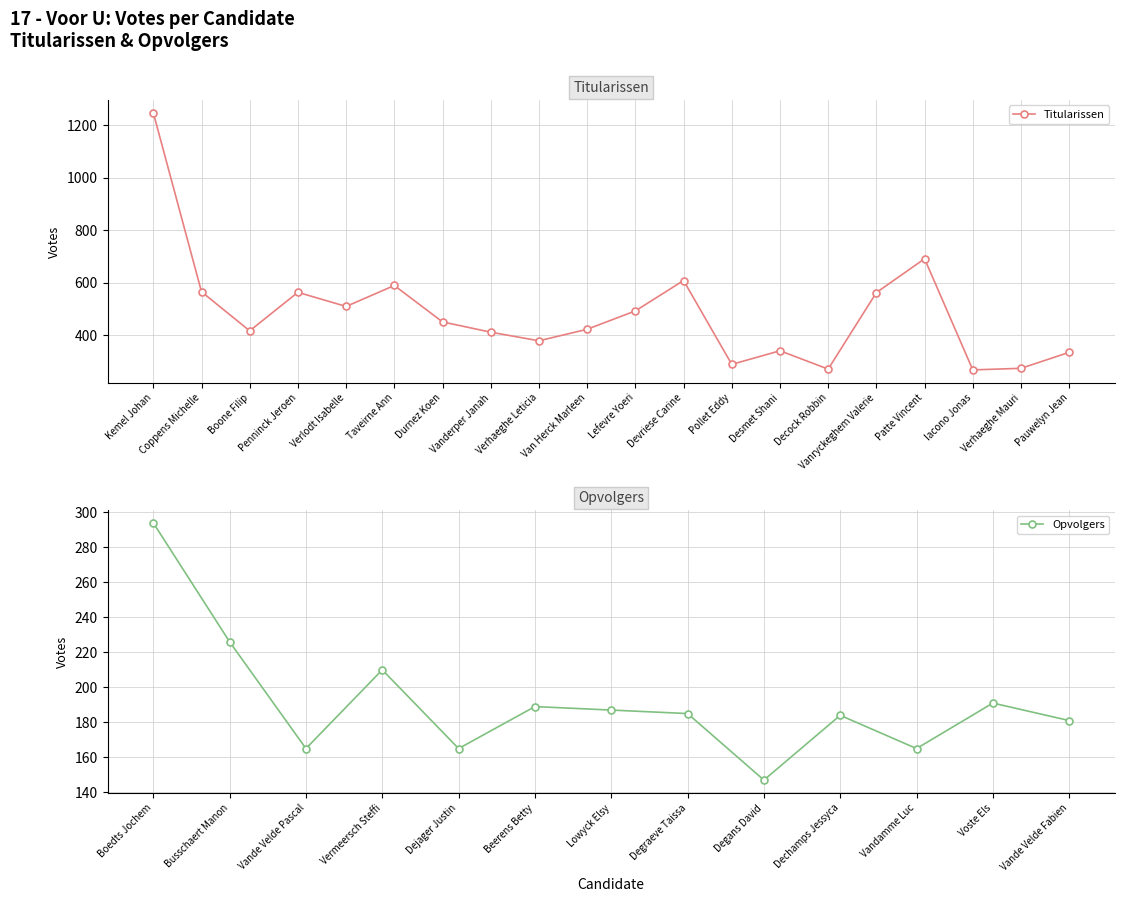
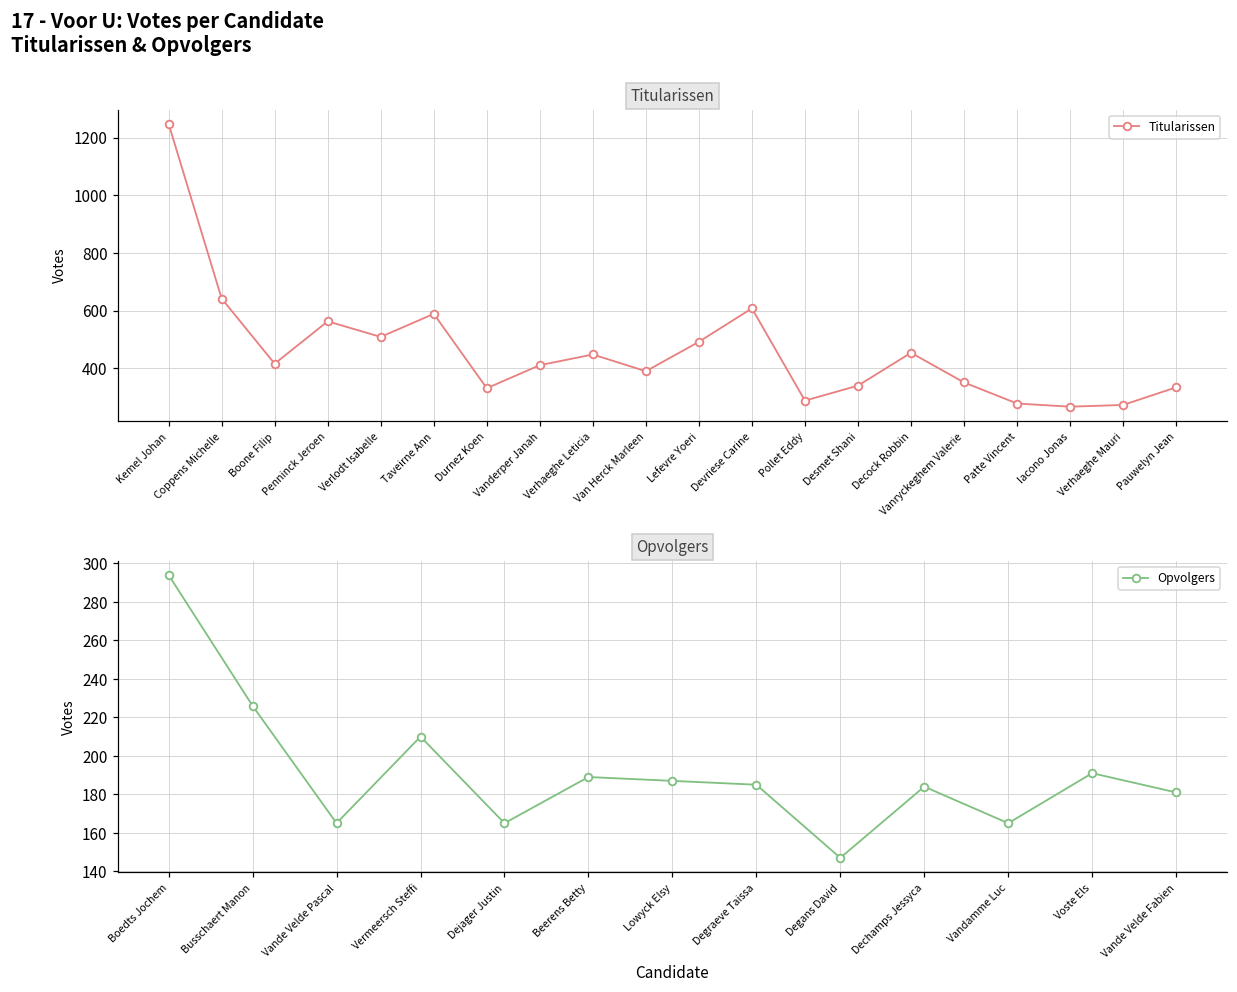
  {
    "Titularissen": {
      "Kemel Johan": 1250,
-     "Coppens Michelle": 570,
+     "Coppens Michelle": 640,
      "Boone Filip": 420,
      "Penninck Jeroen": 560,
      "Verlodt Isabelle": 510,
      "Taveirne Ann": 590,
-     "Durnez Koen": 450,
+     "Durnez Koen": 330,
      "Vanderper Janah": 410,
-     "Verhaeghe Leticia": 380,
-     "Van Herck Marleen": 420,
+     "Verhaeghe Leticia": 450,
+     "Van Herck Marleen": 390,
      "Lefevre Yoeri": 490,
      "Devriese Carine": 610,
      "Pollet Eddy": 290,
      "Desmet Shani": 340,
-     "Decock Robbin": 270,
-     "Vanryckeghem Valerie": 560,
-     "Patte Vincent": 690,
+     "Decock Robbin": 450,
+     "Vanryckeghem Valerie": 350,
+     "Patte Vincent": 280,
      "Iacono Jonas": 270,
      "Verhaeghe Mauri": 270,
      "Pauwelyn Jean": 330
    },
    "Opvolgers": {
      "Boedts Jochem": 294,
      "Busschaert Manon": 226,
      "Vande Velde Pascal": 165,
      "Vermeersch Steffi": 210,
      "Dejager Justin": 165,
      "Beerens Betty": 189,
      "Lowyck Elsy": 187,
      "Degraeve Taissa": 185,
      "Degans David": 147,
      "Dechamps Jessyca": 184,
      "Vandamme Luc": 165,
      "Voste Els": 191,
      "Vande Velde Fabien": 181
    }
  }
